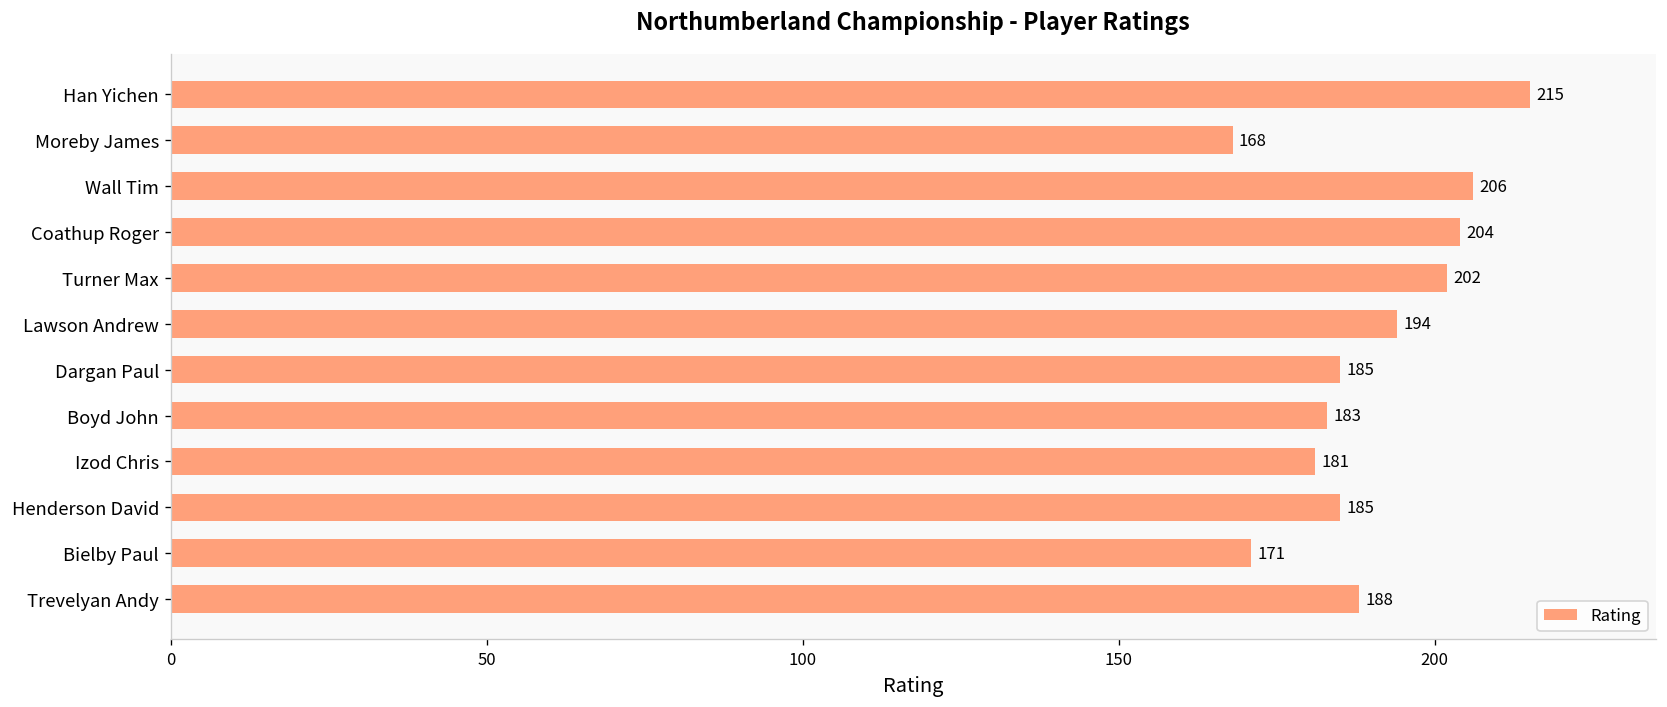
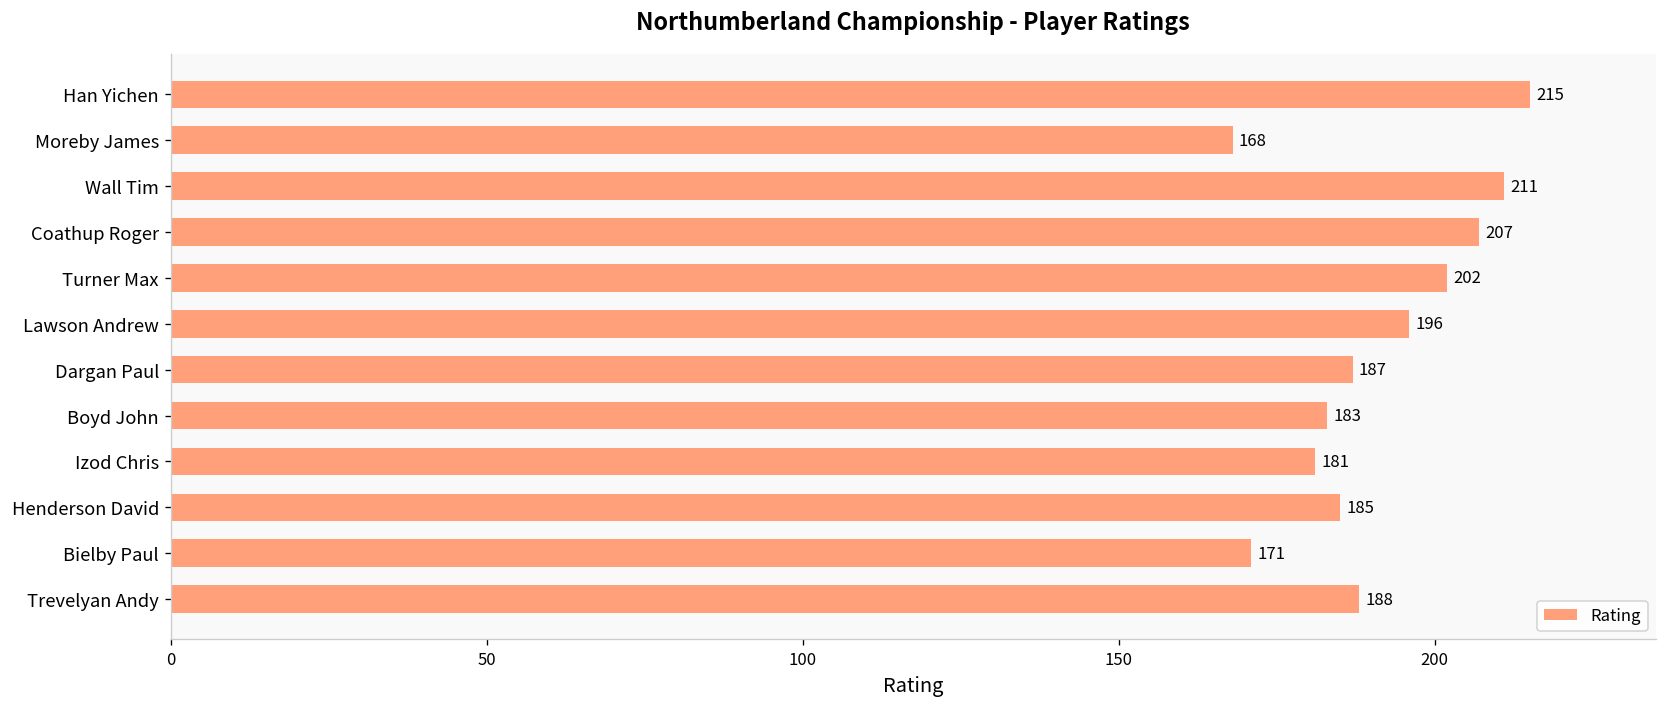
  {
    "Han Yichen": 215,
    "Moreby James": 168,
-   "Wall Tim": 206,
-   "Coathup Roger": 204,
+   "Wall Tim": 211,
+   "Coathup Roger": 207,
    "Turner Max": 202,
-   "Lawson Andrew": 194,
-   "Dargan Paul": 185,
+   "Lawson Andrew": 196,
+   "Dargan Paul": 187,
    "Boyd John": 183,
    "Izod Chris": 181,
    "Henderson David": 185,
    "Bielby Paul": 171,
    "Trevelyan Andy": 188
  }
